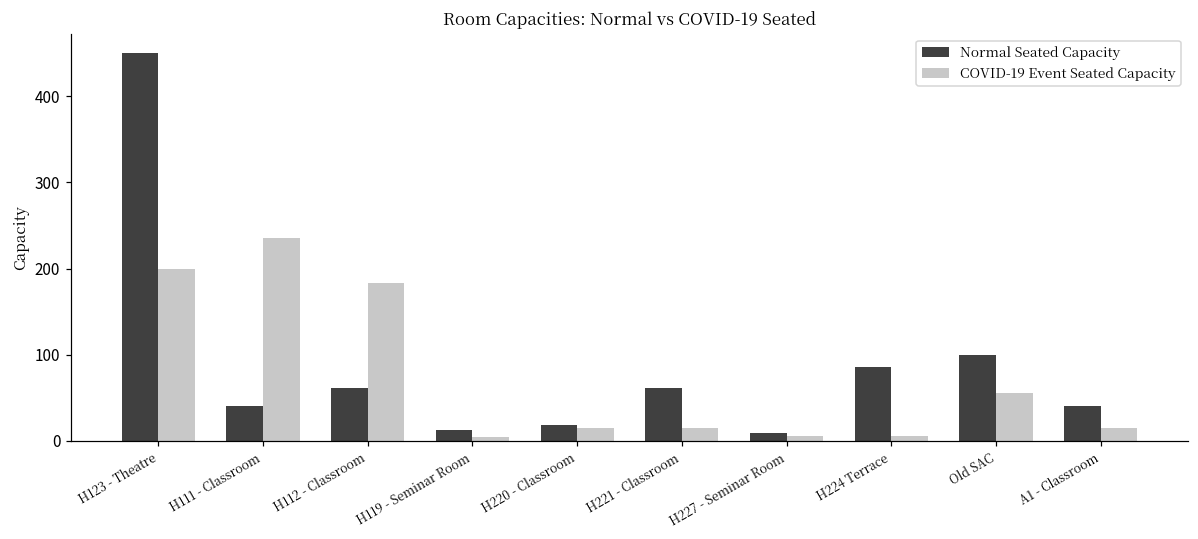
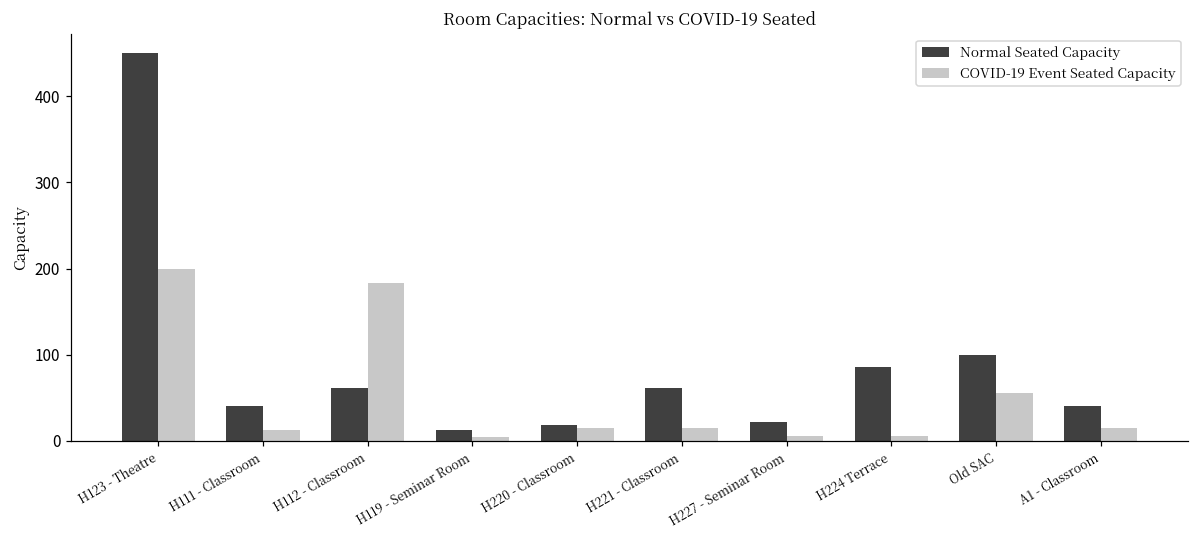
  {
    "Normal Seated Capacity": {
      "H123 - Theatre": 450,
      "H111 - Classroom": 40,
      "H112 - Classroom": 60,
      "H119 - Seminar Room": 10,
      "H220 - Classroom": 20,
      "H221 - Classroom": 60,
-     "H227 - Seminar Room": 10,
+     "H227 - Seminar Room": 20,
      "H224 Terrace": 90,
      "Old SAC": 100,
      "A1 - Classroom": 40
    },
    "COVID-19 Event Seated Capacity": {
      "H123 - Theatre": 200,
-     "H111 - Classroom": 240,
+     "H111 - Classroom": 10,
      "H112 - Classroom": 180,
      "H119 - Seminar Room": 0,
      "H220 - Classroom": 20,
      "H221 - Classroom": 20,
      "H227 - Seminar Room": 10,
      "H224 Terrace": 10,
      "Old SAC": 60,
      "A1 - Classroom": 20
    }
  }
